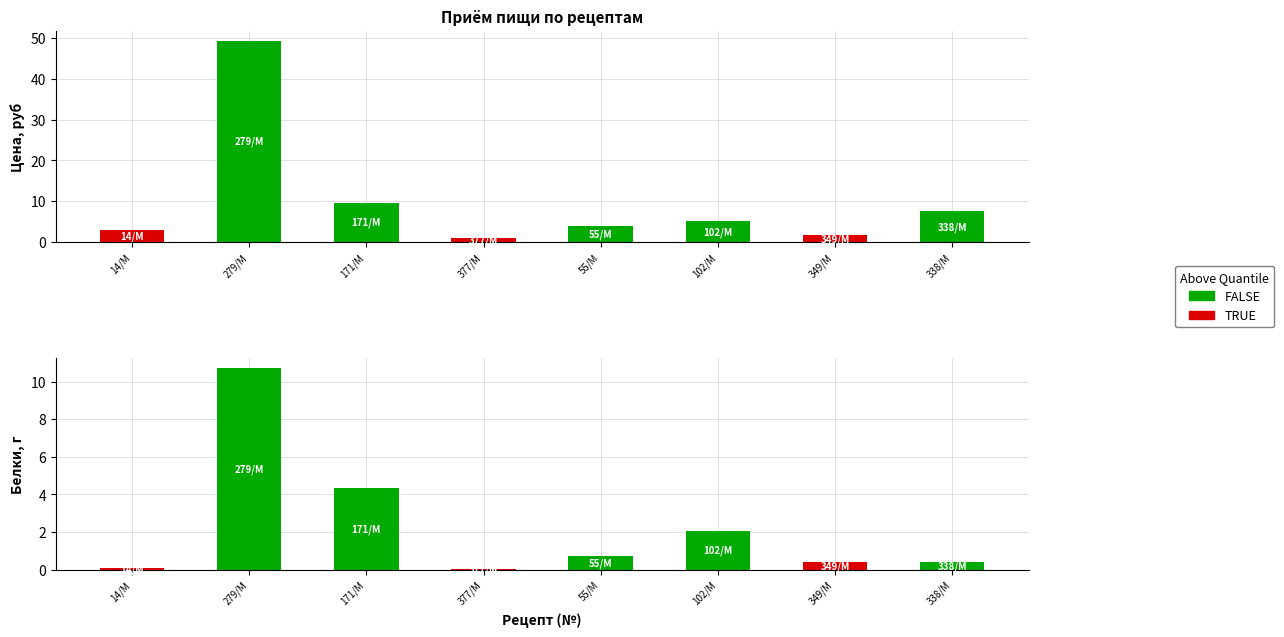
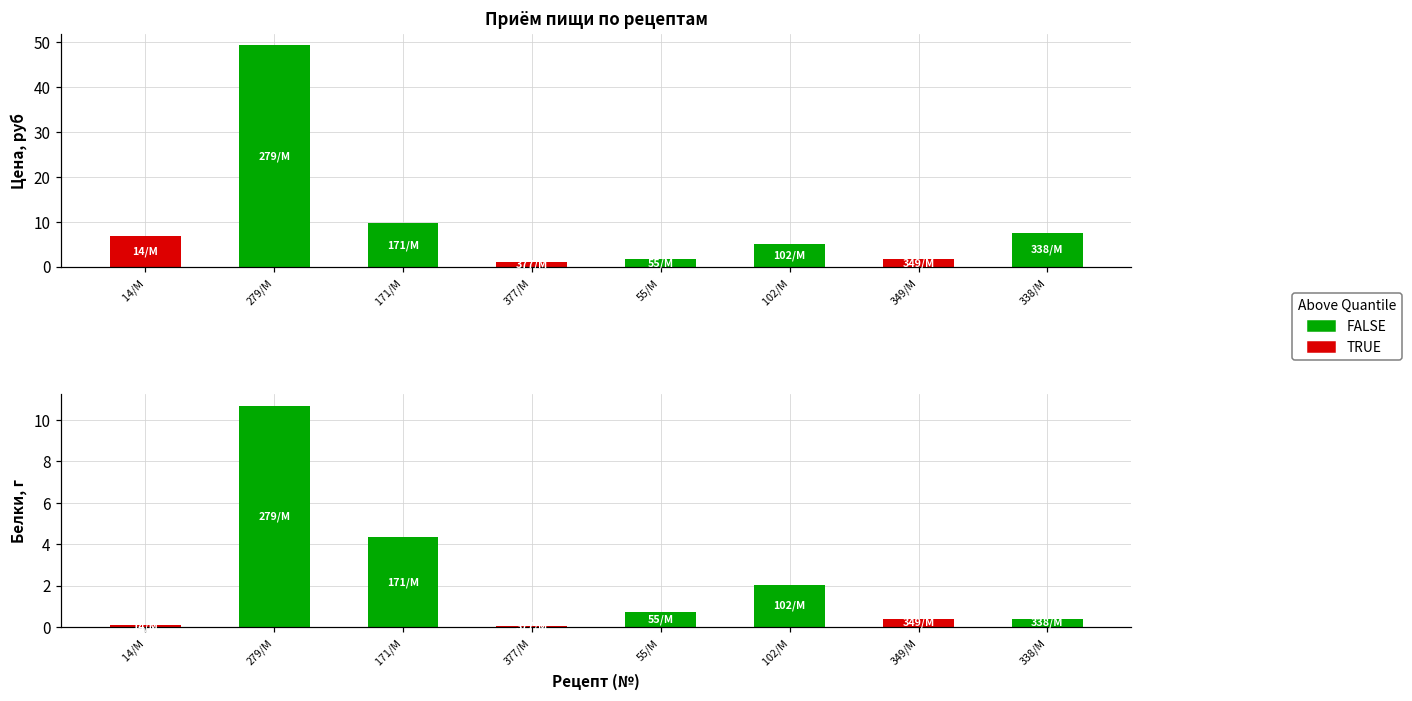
  {
    "Приём пищи по рецептам": {
-     "14/М": 3,
+     "14/М": 7,
      "377/М": 1,
-     "55/М": 4
+     "55/М": 2
    }
  }
